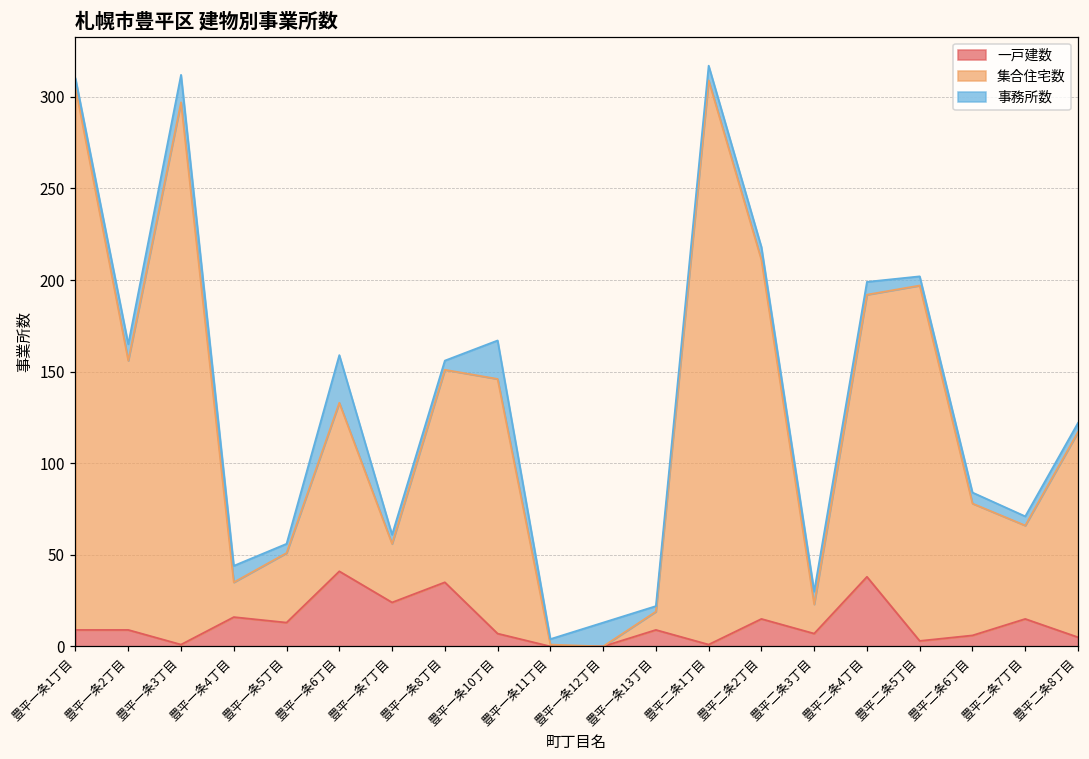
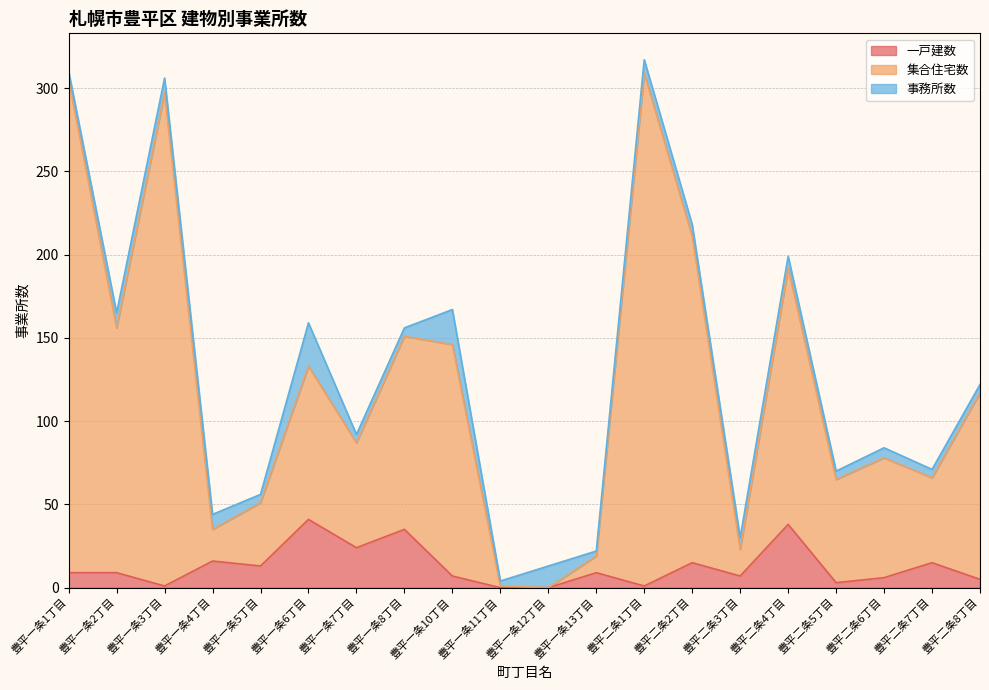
  {
    "一戸建数": {
      "豊平一条1丁目": 9,
      "豊平一条2丁目": 9,
      "豊平一条3丁目": 1,
      "豊平一条4丁目": 16,
      "豊平一条5丁目": 13,
      "豊平一条6丁目": 41,
      "豊平一条7丁目": 24,
      "豊平一条8丁目": 35,
      "豊平一条10丁目": 7,
      "豊平一条13丁目": 9,
      "豊平二条1丁目": 1,
      "豊平二条2丁目": 15,
      "豊平二条3丁目": 7,
      "豊平二条4丁目": 38,
      "豊平二条5丁目": 3,
      "豊平二条6丁目": 6,
      "豊平二条7丁目": 15,
      "豊平二条8丁目": 5
    },
    "集合住宅数": {
      "豊平一条1丁目": 296,
      "豊平一条2丁目": 147,
      "豊平一条3丁目": 296,
      "豊平一条4丁目": 19,
      "豊平一条5丁目": 38,
      "豊平一条6丁目": 92,
-     "豊平一条7丁目": 32,
+     "豊平一条7丁目": 63,
      "豊平一条8丁目": 116,
      "豊平一条10丁目": 139,
      "豊平一条13丁目": 10,
      "豊平二条1丁目": 308,
      "豊平二条2丁目": 196,
      "豊平二条3丁目": 16,
      "豊平二条4丁目": 154,
-     "豊平二条5丁目": 194,
+     "豊平二条5丁目": 62,
      "豊平二条6丁目": 72,
      "豊平二条7丁目": 51,
      "豊平二条8丁目": 112
    },
    "事務所数": {
      "豊平一条1丁目": 5,
      "豊平一条2丁目": 9,
-     "豊平一条3丁目": 15,
+     "豊平一条3丁目": 9,
      "豊平一条4丁目": 9,
      "豊平一条5丁目": 5,
      "豊平一条6丁目": 26,
      "豊平一条7丁目": 5,
      "豊平一条8丁目": 5,
      "豊平一条10丁目": 21,
      "豊平一条11丁目": 3,
      "豊平一条12丁目": 13,
      "豊平一条13丁目": 3,
      "豊平二条1丁目": 8,
      "豊平二条2丁目": 7,
      "豊平二条3丁目": 7,
      "豊平二条4丁目": 7,
      "豊平二条5丁目": 5,
      "豊平二条6丁目": 6,
      "豊平二条7丁目": 5,
      "豊平二条8丁目": 5
    }
  }
